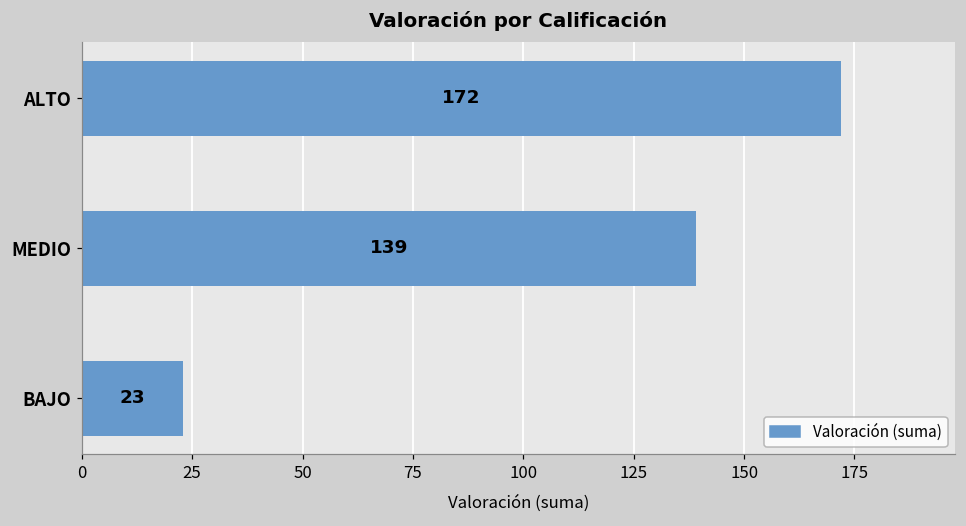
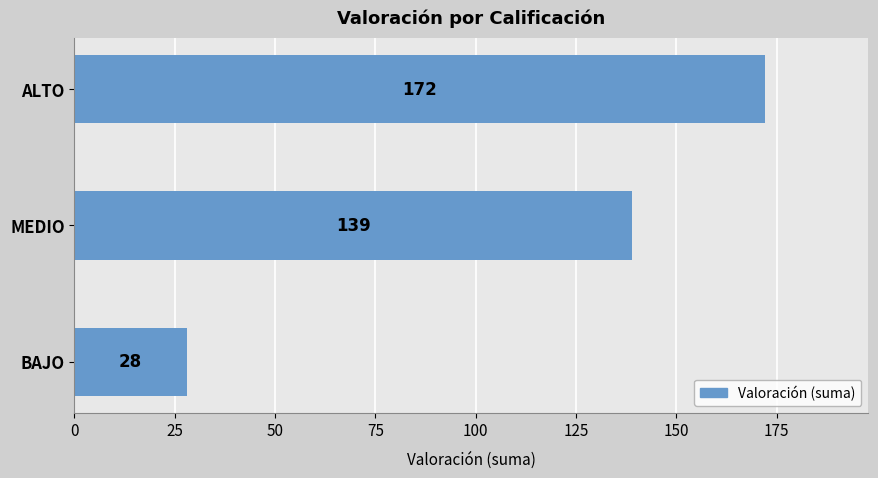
  {
    "ALTO": 172,
    "MEDIO": 139,
-   "BAJO": 23
+   "BAJO": 28
  }
